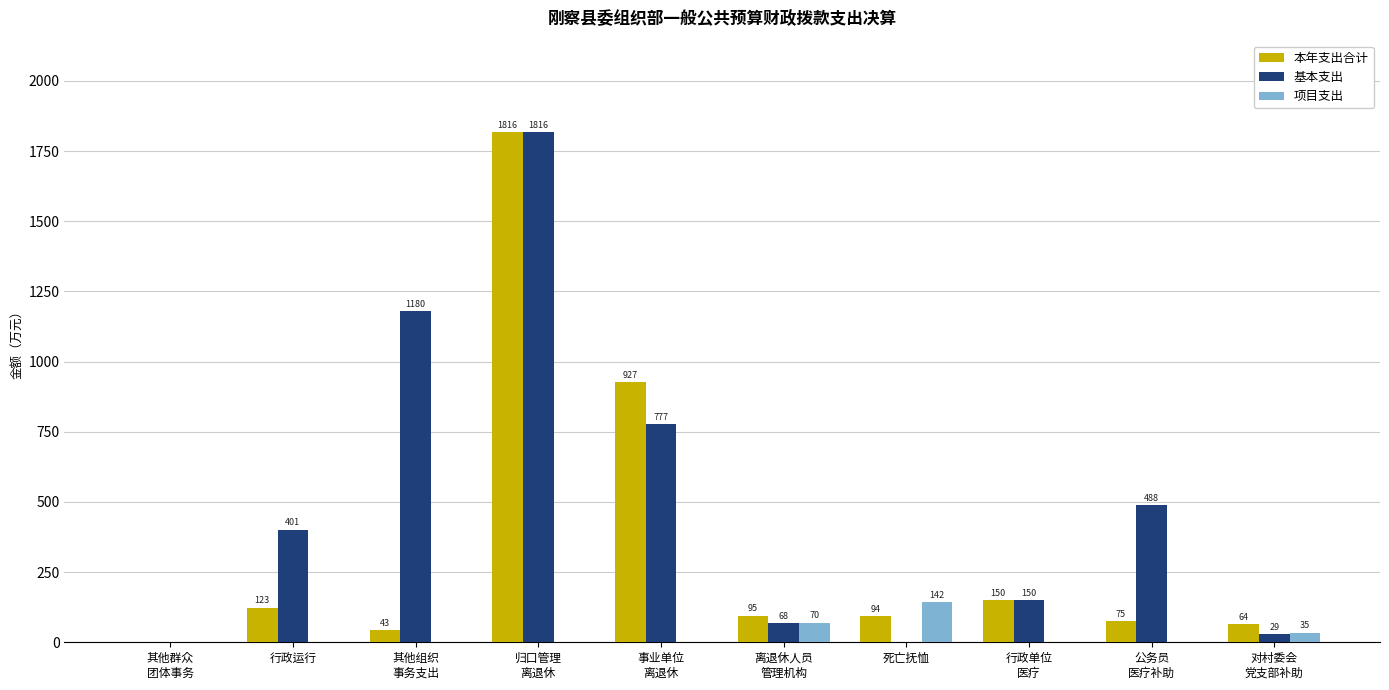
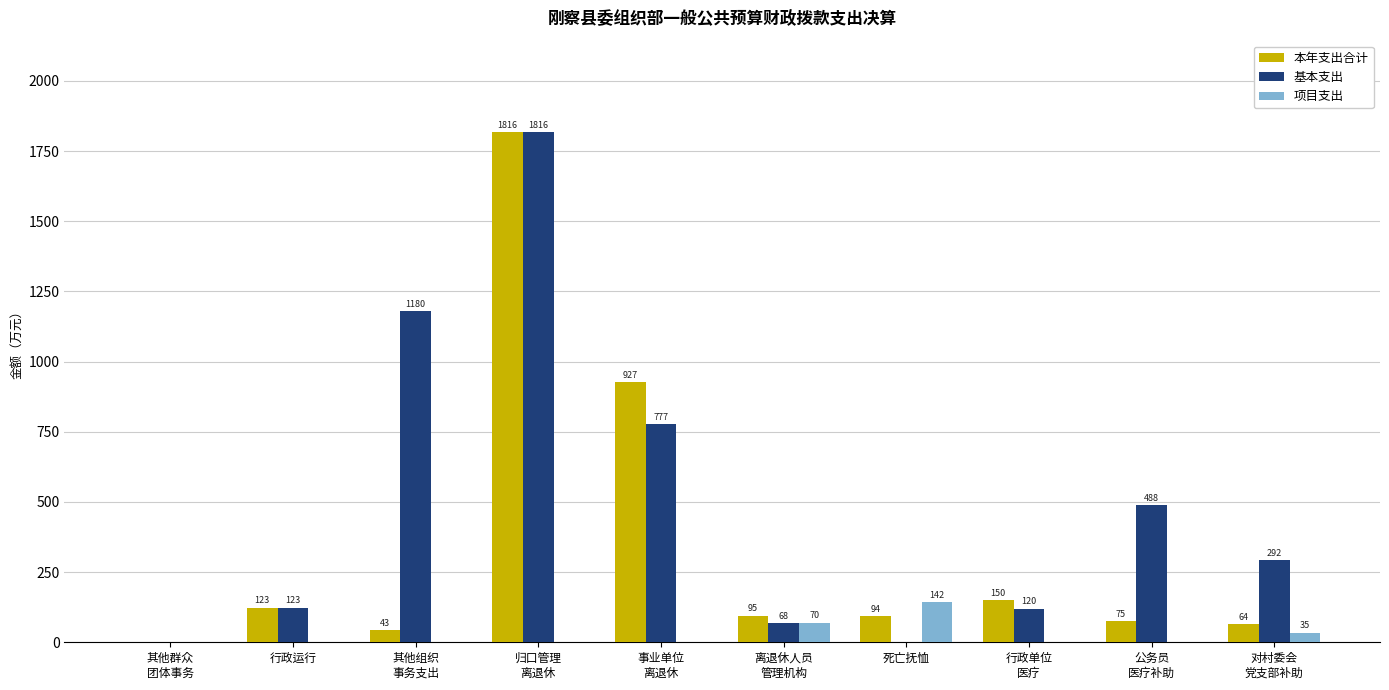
  {
    "本年支出合计": {
      "行政运行": 123,
      "其他组织 事务支出": 43,
      "归口管理 离退休": 1816,
      "事业单位 离退休": 927,
      "离退休人员 管理机构": 95,
      "死亡抚恤": 94,
      "行政单位 医疗": 150,
      "公务员 医疗补助": 75,
      "对村委会 党支部补助": 64
    },
    "基本支出": {
-     "行政运行": 401,
+     "行政运行": 123,
      "其他组织 事务支出": 1180,
      "归口管理 离退休": 1816,
      "事业单位 离退休": 777,
      "离退休人员 管理机构": 68,
-     "行政单位 医疗": 150,
+     "行政单位 医疗": 120,
      "公务员 医疗补助": 488,
-     "对村委会 党支部补助": 29
+     "对村委会 党支部补助": 292
    },
    "项目支出": {
      "离退休人员 管理机构": 70,
      "死亡抚恤": 142,
      "对村委会 党支部补助": 35
    }
  }
